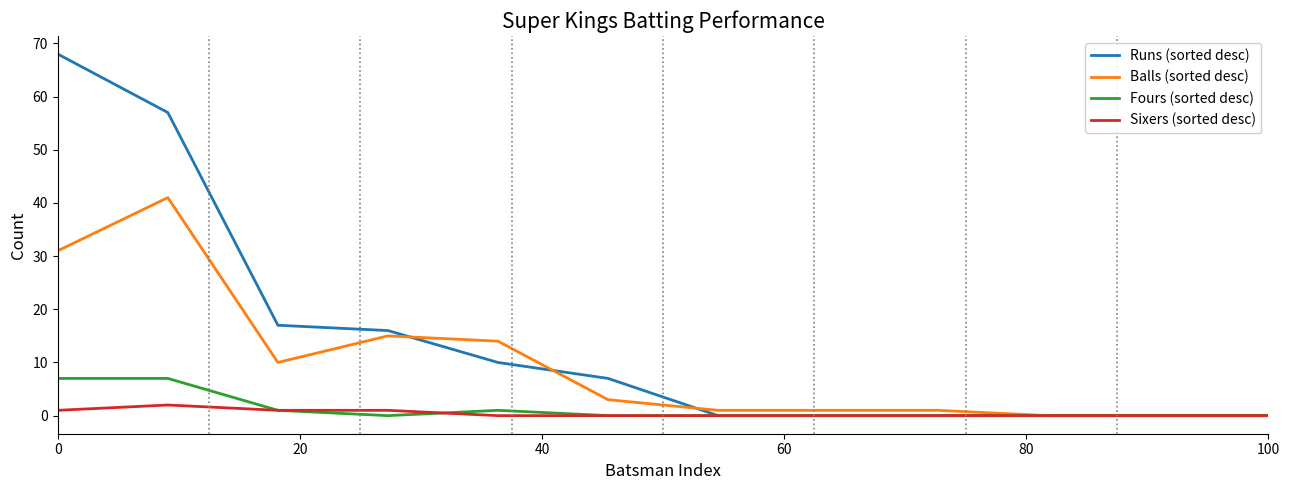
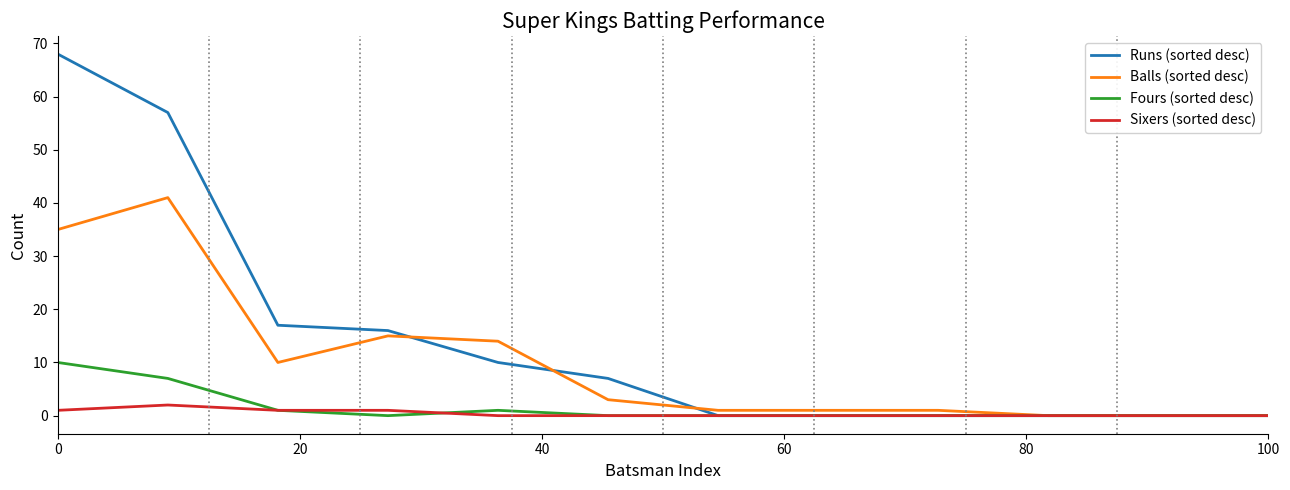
  {
    "Runs (sorted desc)": {
      "0": 68
    },
    "Balls (sorted desc)": {
-     "0": 31
+     "0": 35
    },
    "Fours (sorted desc)": {
-     "0": 7
+     "0": 10
    },
    "Sixers (sorted desc)": {
      "0": 1
    }
  }
